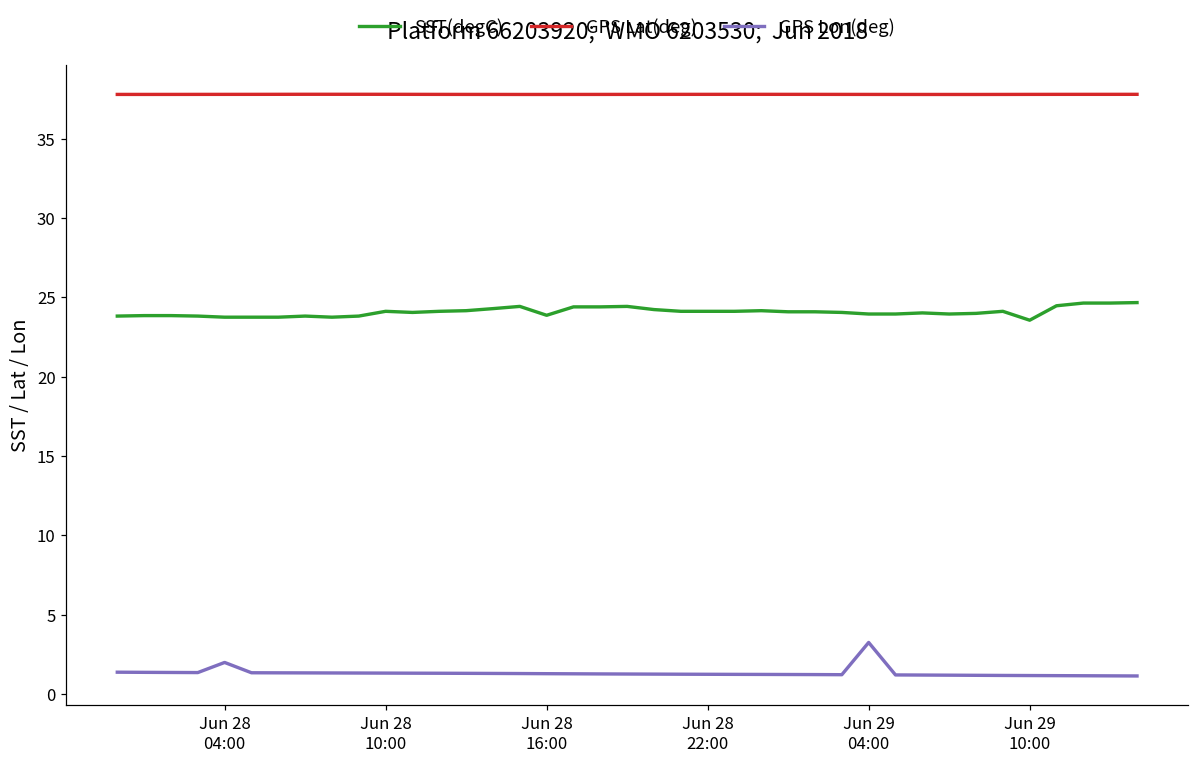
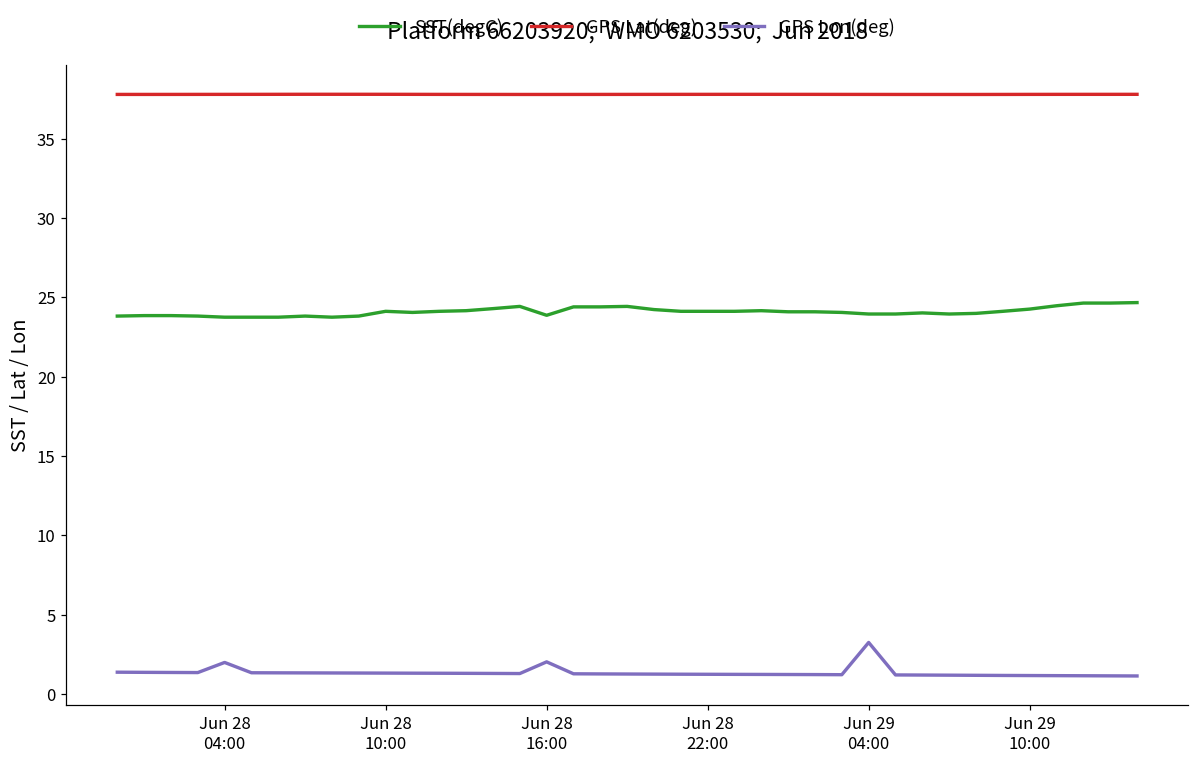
  {
    "SST(degC)": {
      "Jun 28 04:00": 23.7,
      "Jun 28 10:00": 24.1,
      "Jun 28 16:00": 23.9,
      "Jun 28 22:00": 24.1,
      "Jun 29 04:00": 23.9,
-     "Jun 29 10:00": 23.6
+     "Jun 29 10:00": 24.3
    },
    "GPS Lat(deg)": {
      "Jun 28 04:00": 37.8,
      "Jun 28 10:00": 37.8,
      "Jun 28 16:00": 37.8,
      "Jun 28 22:00": 37.8,
      "Jun 29 04:00": 37.8,
      "Jun 29 10:00": 37.8
    },
    "GPS Lon(deg)": {
      "Jun 28 04:00": 2.0,
      "Jun 28 10:00": 1.3,
-     "Jun 28 16:00": 1.3,
+     "Jun 28 16:00": 2.0,
      "Jun 28 22:00": 1.2,
      "Jun 29 04:00": 3.2,
      "Jun 29 10:00": 1.2
    }
  }
